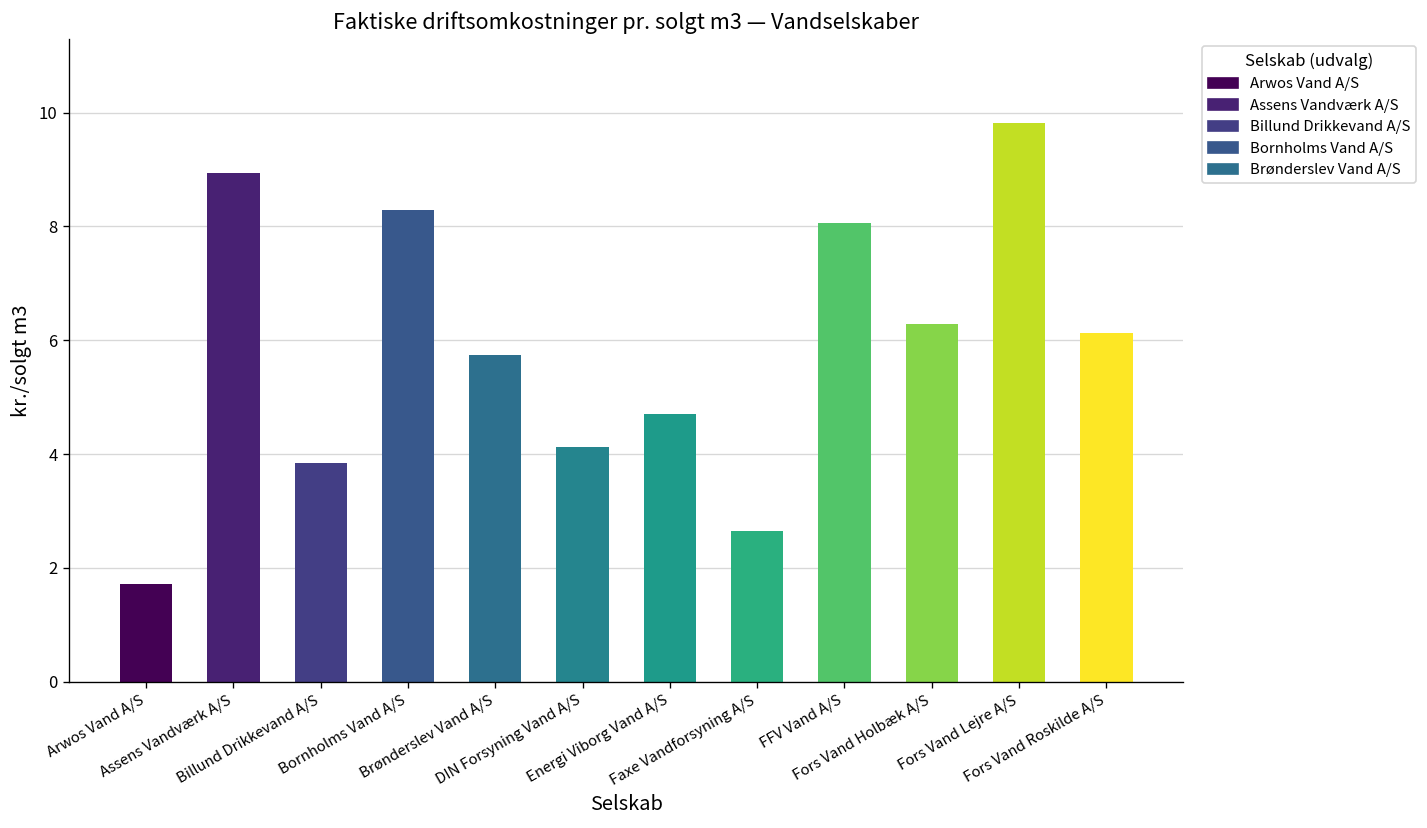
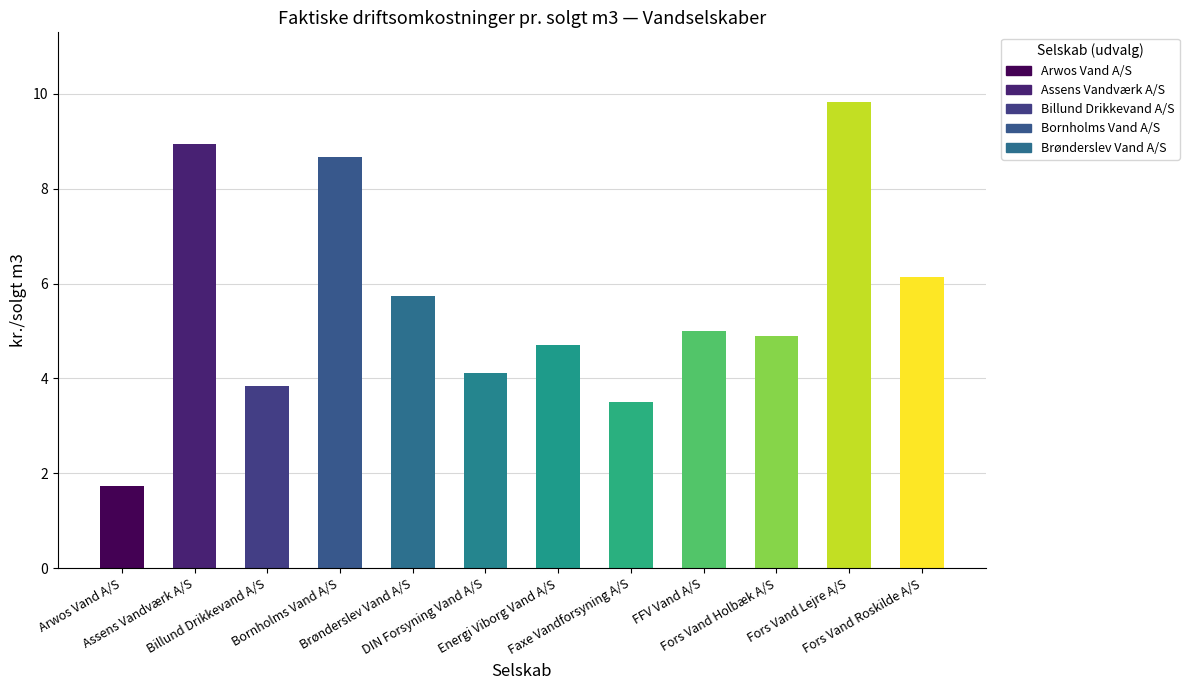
  {
    "Arwos Vand A/S": 1.7,
    "Assens Vandværk A/S": 8.9,
    "Billund Drikkevand A/S": 3.8,
-   "Bornholms Vand A/S": 8.3,
+   "Bornholms Vand A/S": 8.7,
    "Brønderslev Vand A/S": 5.7,
    "DIN Forsyning Vand A/S": 4.1,
    "Energi Viborg Vand A/S": 4.7,
-   "Faxe Vandforsyning A/S": 2.7,
-   "FFV Vand A/S": 8.1,
-   "Fors Vand Holbæk A/S": 6.3,
+   "Faxe Vandforsyning A/S": 3.5,
+   "FFV Vand A/S": 5.0,
+   "Fors Vand Holbæk A/S": 4.9,
    "Fors Vand Lejre A/S": 9.8,
    "Fors Vand Roskilde A/S": 6.1
  }
